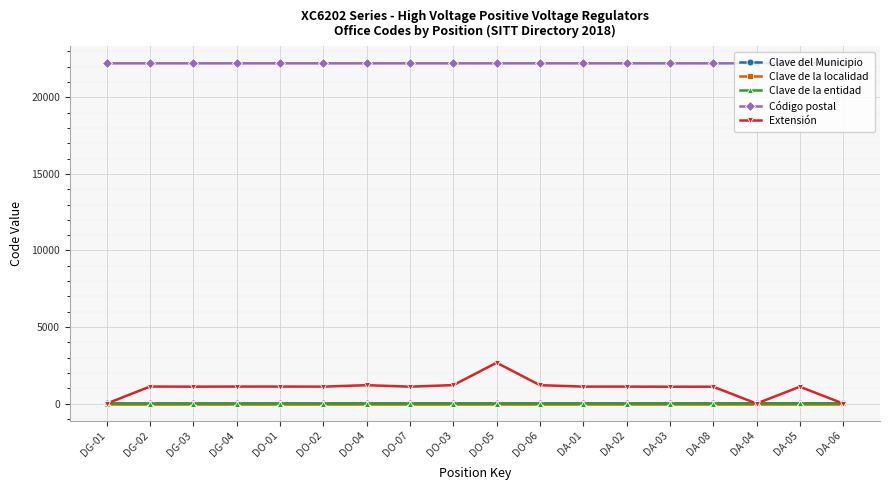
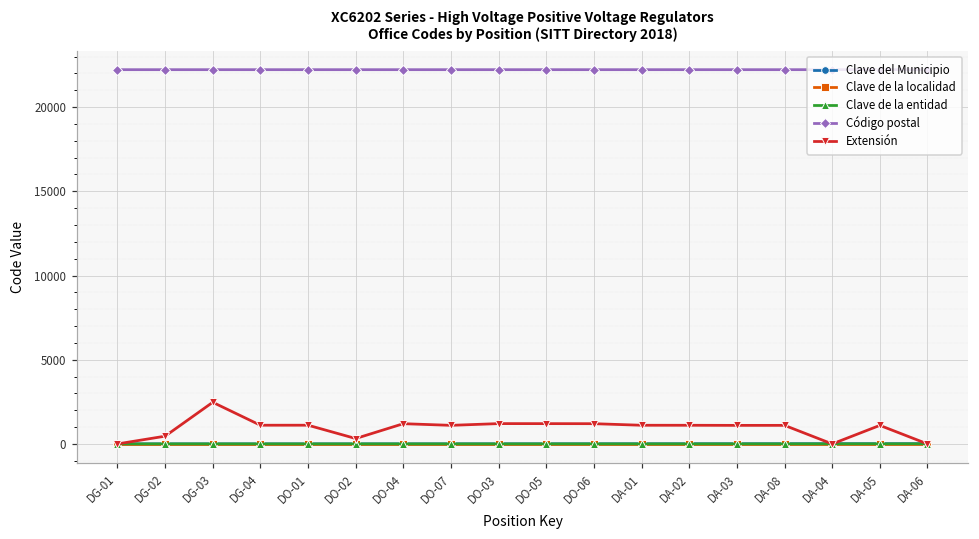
  {
    "Código postal": {
      "DG-01": 22200,
      "DG-02": 22200,
      "DG-03": 22200,
      "DG-04": 22200,
      "DO-01": 22200,
      "DO-02": 22200,
      "DO-04": 22200,
      "DO-07": 22200,
      "DO-03": 22200,
      "DO-05": 22200,
      "DO-06": 22200,
      "DA-01": 22200,
      "DA-02": 22200,
      "DA-03": 22200,
      "DA-08": 22200
    },
    "Extensión": {
-     "DG-02": 1100,
-     "DG-03": 1100,
+     "DG-02": 500,
+     "DG-03": 2500,
      "DG-04": 1100,
      "DO-01": 1100,
-     "DO-02": 1100,
+     "DO-02": 300,
      "DO-04": 1200,
      "DO-07": 1100,
      "DO-03": 1200,
-     "DO-05": 2700,
+     "DO-05": 1200,
      "DO-06": 1200,
      "DA-01": 1100,
      "DA-02": 1100,
      "DA-03": 1100,
      "DA-08": 1100,
      "DA-05": 1100
    }
  }
